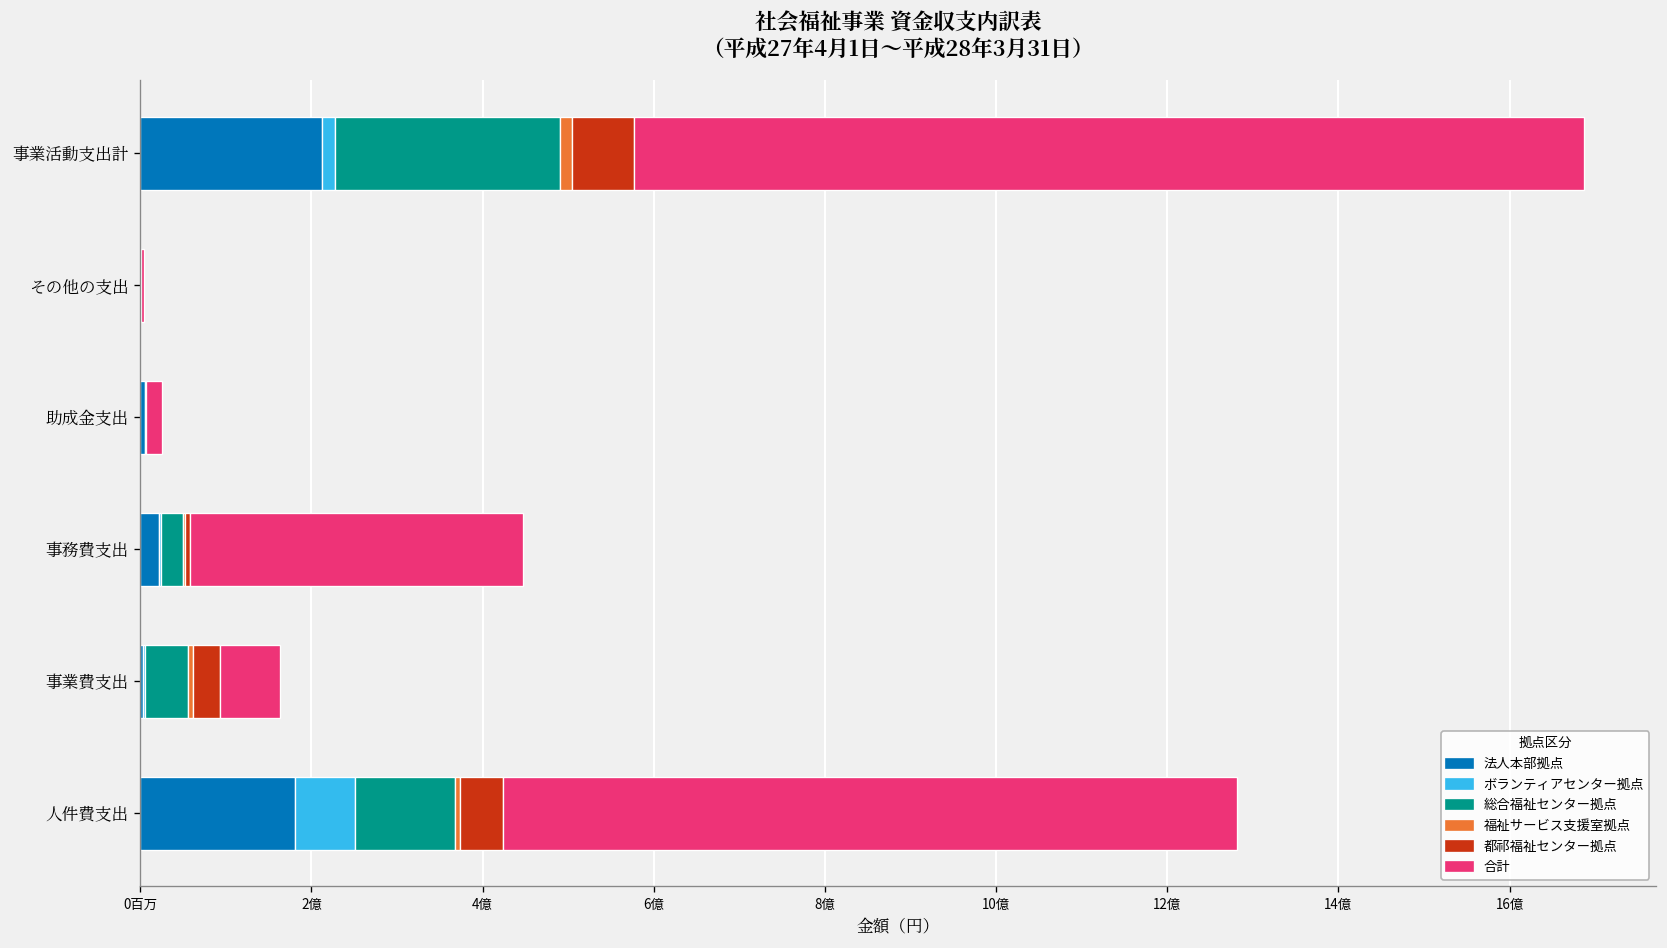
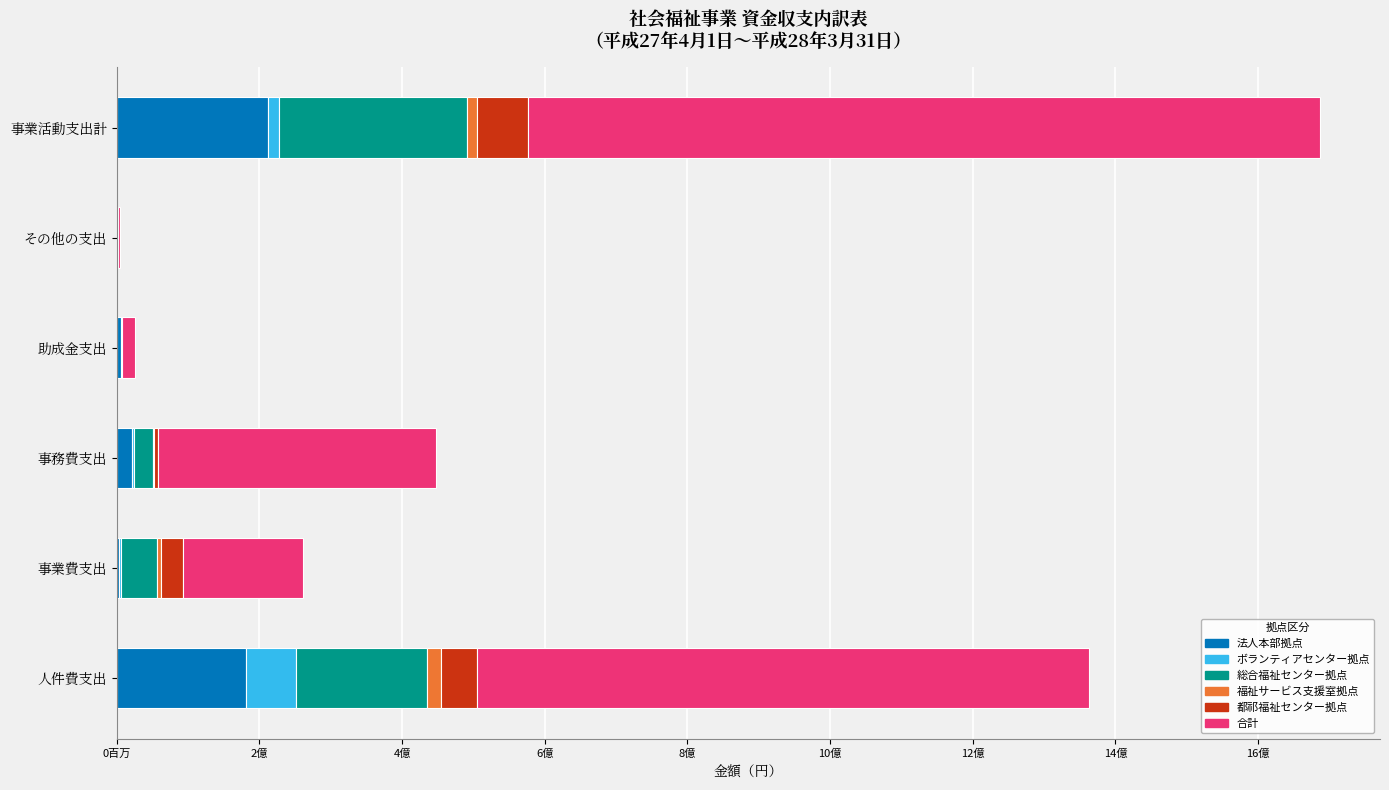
  {
    "法人本部拠点": {
      "事業活動支出計": "2.1億",
      "その他の支出": "0.0億",
      "助成金支出": "0.1億",
      "事務費支出": "0.2億",
      "事業費支出": "0.0億",
      "人件費支出": "1.8億"
    },
    "ボランティアセンター拠点": {
      "事業活動支出計": "0.2億",
      "人件費支出": "0.7億"
    },
    "総合福祉センター拠点": {
      "事業活動支出計": "2.6億",
      "助成金支出": "0.0億",
      "事務費支出": "0.3億",
      "事業費支出": "0.5億",
-     "人件費支出": "1.2億"
+     "人件費支出": "1.8億"
    },
    "福祉サービス支援室拠点": {
      "事業活動支出計": "0.1億",
      "その他の支出": "0.0億",
      "助成金支出": "0.0億",
      "事業費支出": "0.0億",
-     "人件費支出": "0.1億"
+     "人件費支出": "0.2億"
    },
    "都祁福祉センター拠点": {
      "事業活動支出計": "0.7億",
      "その他の支出": "0.0億",
      "助成金支出": "0.0億",
      "事務費支出": "0.1億",
      "事業費支出": "0.3億",
      "人件費支出": "0.5億"
    },
    "合計": {
      "事業活動支出計": "11.1億",
      "助成金支出": "0.2億",
      "事務費支出": "3.9億",
-     "事業費支出": "0.7億",
+     "事業費支出": "1.7億",
      "人件費支出": "8.6億"
    }
  }
